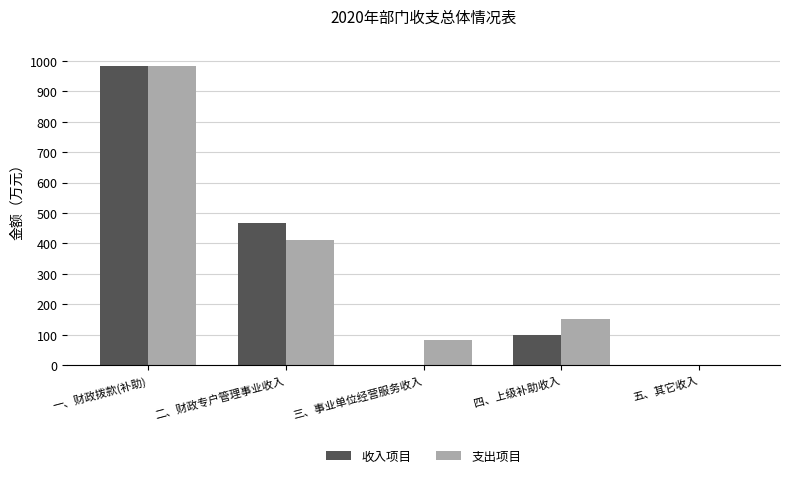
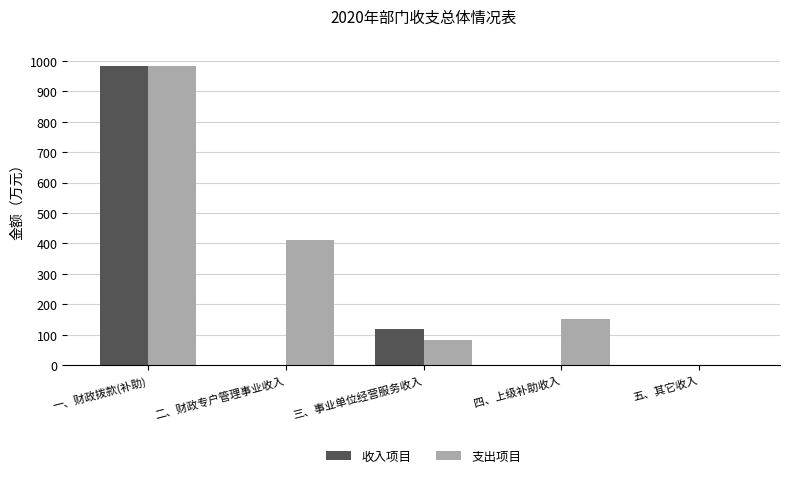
  {
    "收入项目": {
      "一、财政拨款(补助)": 980,
-     "二、财政专户管理事业收入": 470,
-     "三、事业单位经营服务收入": 0,
-     "四、上级补助收入": 100,
+     "二、财政专户管理事业收入": 0,
+     "三、事业单位经营服务收入": 120,
+     "四、上级补助收入": 0,
      "五、其它收入": 0
    },
    "支出项目": {
      "一、财政拨款(补助)": 980,
      "二、财政专户管理事业收入": 410,
      "三、事业单位经营服务收入": 80,
      "四、上级补助收入": 150,
      "五、其它收入": 0
    }
  }
